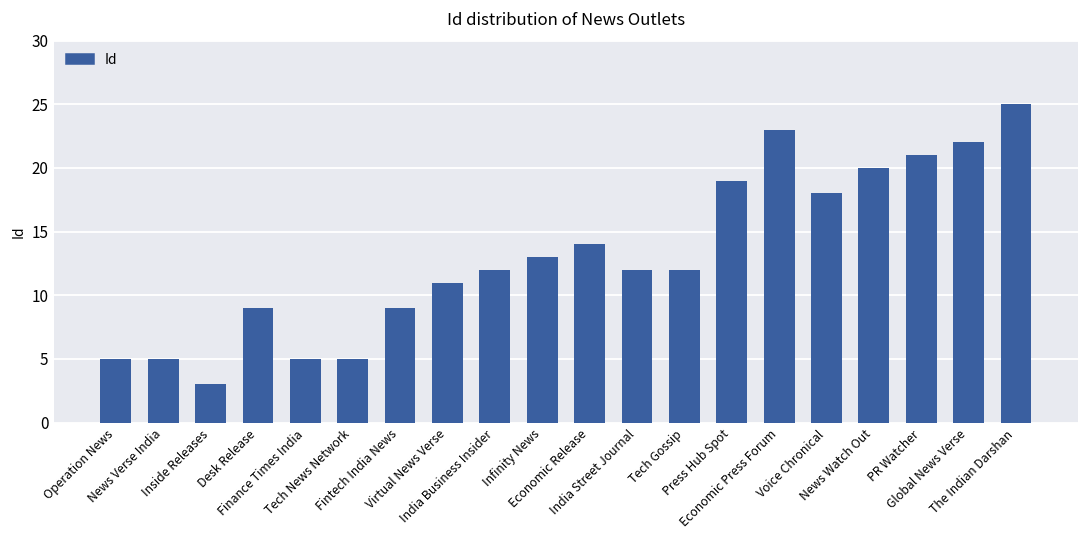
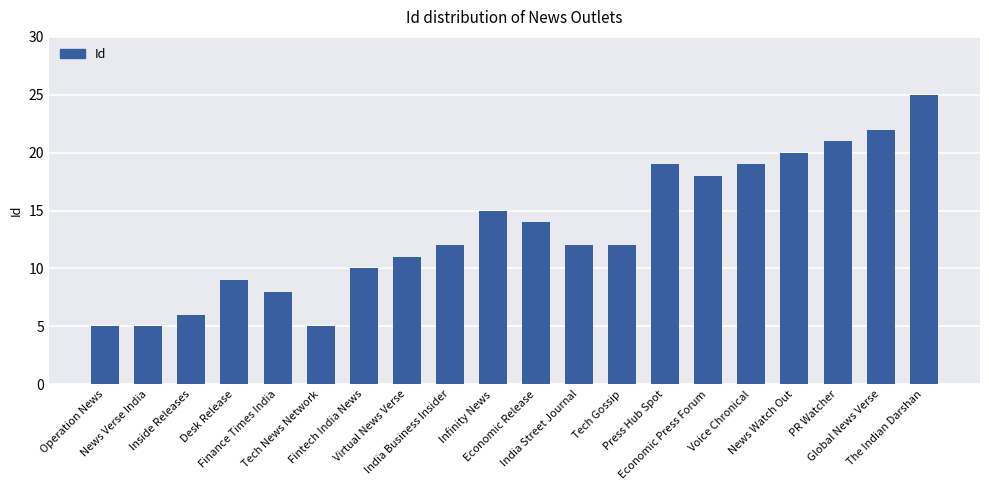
  {
    "Operation News": 5,
    "News Verse India": 5,
-   "Inside Releases": 3,
+   "Inside Releases": 6,
    "Desk Release": 9,
-   "Finance Times India": 5,
+   "Finance Times India": 8,
    "Tech News Network": 5,
-   "Fintech India News": 9,
+   "Fintech India News": 10,
    "Virtual News Verse": 11,
    "India Business Insider": 12,
-   "Infinity News": 13,
+   "Infinity News": 15,
    "Economic Release": 14,
    "India Street Journal": 12,
    "Tech Gossip": 12,
    "Press Hub Spot": 19,
-   "Economic Press Forum": 23,
-   "Voice Chronical": 18,
+   "Economic Press Forum": 18,
+   "Voice Chronical": 19,
    "News Watch Out": 20,
    "PR Watcher": 21,
    "Global News Verse": 22,
    "The Indian Darshan": 25
  }
